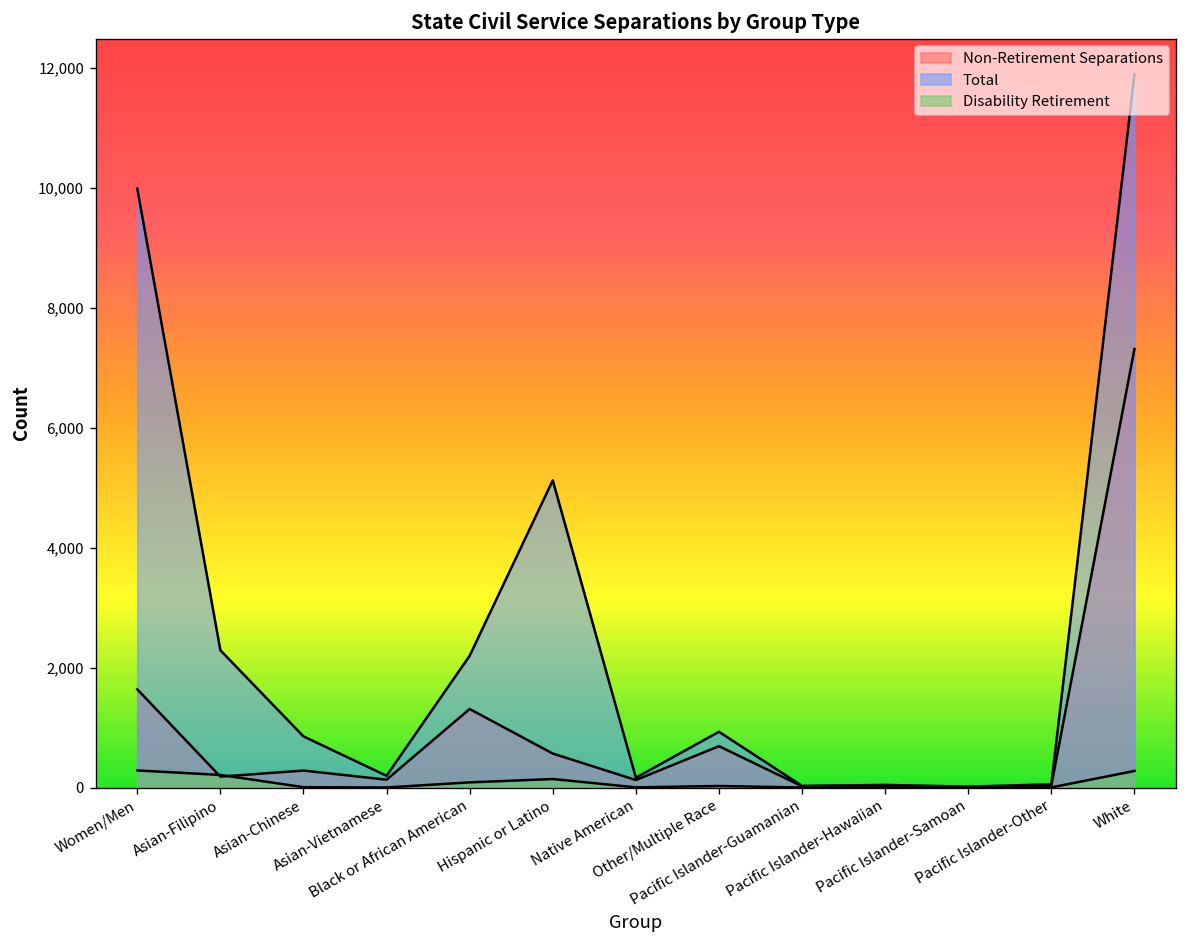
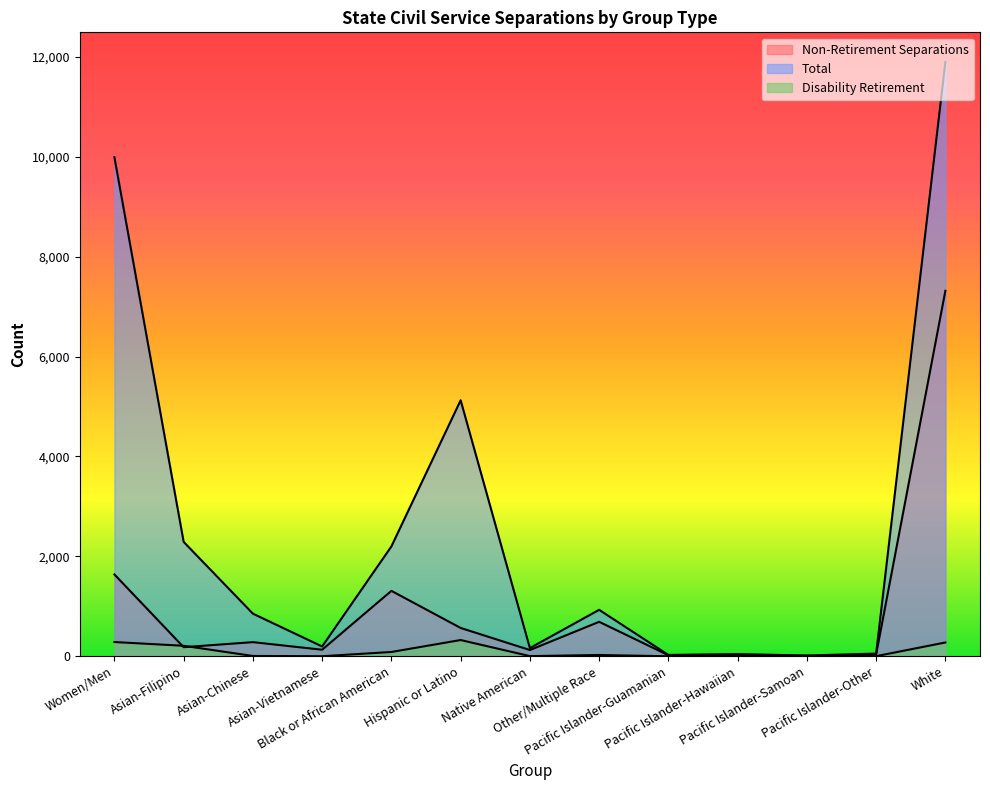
  {
    "Non-Retirement Separations": {
      "Women/Men": "1,600",
      "Asian-Chinese": "300",
      "Asian-Vietnamese": "100",
      "Black or African American": "1,300",
      "Hispanic or Latino": "600",
      "Other/Multiple Race": "700",
      "White": "7,300"
    },
    "Total": {
      "Women/Men": "10,000",
      "Asian-Filipino": "2,300",
      "Asian-Chinese": "900",
      "Asian-Vietnamese": "200",
      "Black or African American": "2,200",
      "Hispanic or Latino": "5,100",
      "Other/Multiple Race": "900"
    },
    "Disability Retirement": {
      "Women/Men": "300",
      "Asian-Chinese": "0",
      "Asian-Vietnamese": "0",
      "Black or African American": "100",
-     "Hispanic or Latino": "100",
+     "Hispanic or Latino": "300",
      "Native American": "0",
      "Other/Multiple Race": "0",
      "White": "300"
    }
  }
